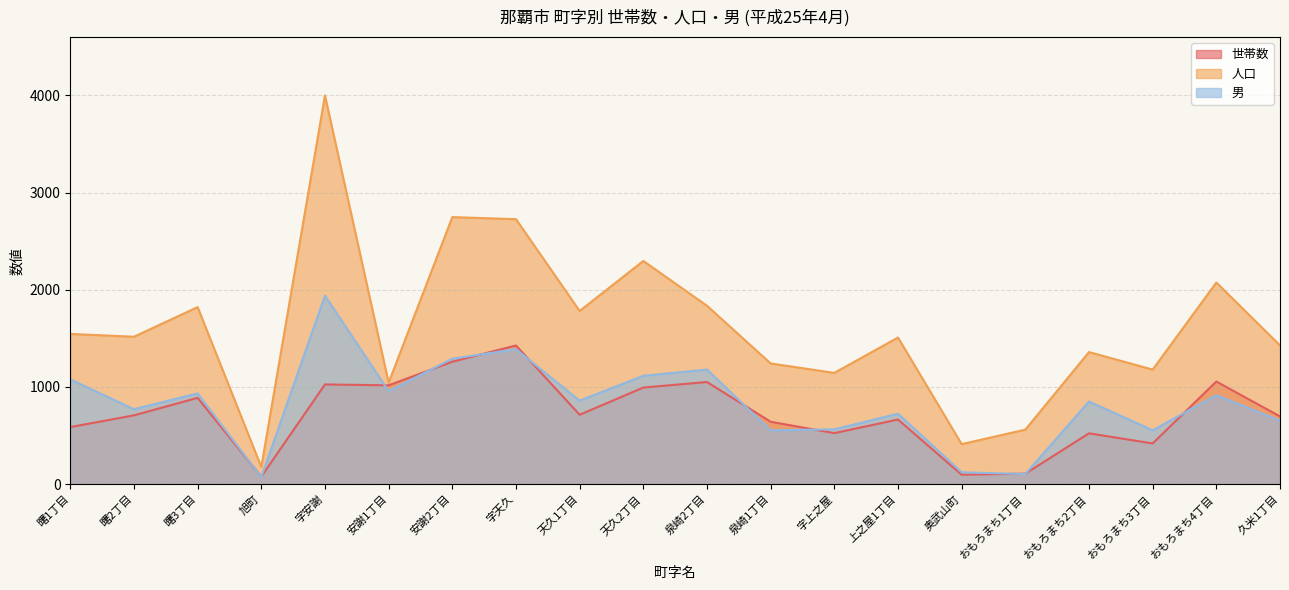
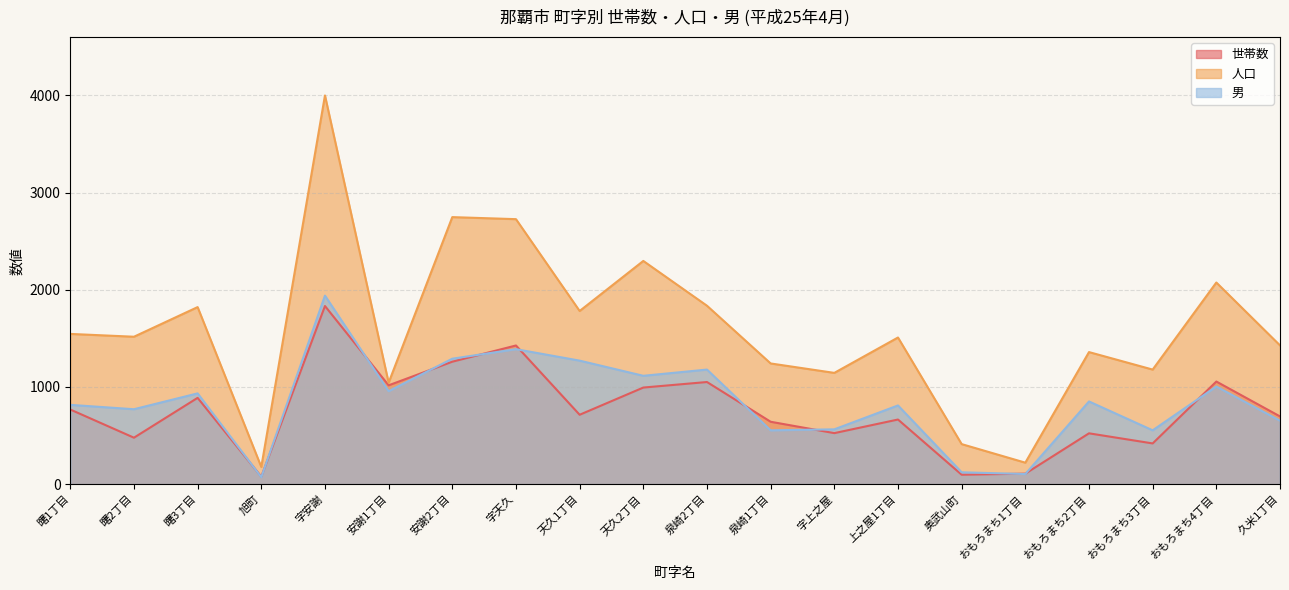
  {
    "世帯数": {
-     "曙1丁目": 600,
-     "曙2丁目": 700,
+     "曙1丁目": 800,
+     "曙2丁目": 500,
      "曙3丁目": 900,
-     "字安謝": 1000,
+     "字安謝": 1800,
      "安謝1丁目": 1000,
      "安謝2丁目": 1300,
      "字天久": 1400,
      "天久1丁目": 700,
      "天久2丁目": 1000,
      "泉崎2丁目": 1100,
      "泉崎1丁目": 600,
      "字上之屋": 500,
      "上之屋1丁目": 700,
      "おもろまち2丁目": 500,
      "おもろまち3丁目": 400,
      "おもろまち4丁目": 1100,
      "久米1丁目": 700
    },
    "人口": {
      "曙1丁目": 1500,
      "曙2丁目": 1500,
      "曙3丁目": 1800,
      "旭町": 200,
      "字安謝": 4000,
      "安謝1丁目": 1000,
      "安謝2丁目": 2700,
      "字天久": 2700,
      "天久1丁目": 1800,
      "天久2丁目": 2300,
      "泉崎2丁目": 1800,
      "泉崎1丁目": 1200,
      "字上之屋": 1100,
      "上之屋1丁目": 1500,
      "奥武山町": 400,
-     "おもろまち1丁目": 600,
+     "おもろまち1丁目": 200,
      "おもろまち2丁目": 1400,
      "おもろまち3丁目": 1200,
      "おもろまち4丁目": 2100,
      "久米1丁目": 1400
    },
    "男": {
-     "曙1丁目": 1100,
+     "曙1丁目": 800,
      "曙2丁目": 800,
      "曙3丁目": 900,
      "字安謝": 1900,
      "安謝1丁目": 1000,
      "安謝2丁目": 1300,
      "字天久": 1400,
-     "天久1丁目": 900,
+     "天久1丁目": 1300,
      "天久2丁目": 1100,
      "泉崎2丁目": 1200,
      "泉崎1丁目": 600,
      "字上之屋": 600,
-     "上之屋1丁目": 700,
+     "上之屋1丁目": 800,
      "おもろまち2丁目": 900,
      "おもろまち3丁目": 600,
-     "おもろまち4丁目": 900,
+     "おもろまち4丁目": 1000,
      "久米1丁目": 700
    }
  }
